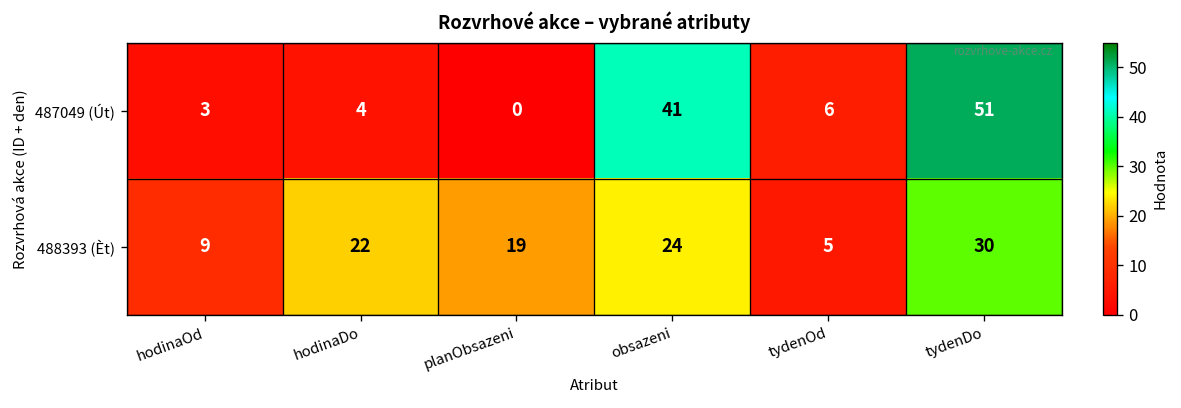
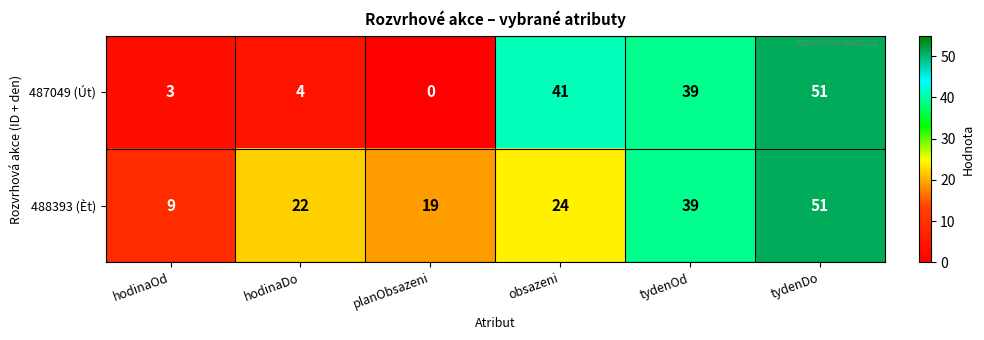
  {
    "487049 (Út)": {
      "hodinaOd": 3,
      "hodinaDo": 4,
      "planObsazeni": 0,
      "obsazeni": 41,
-     "tydenOd": 6
+     "tydenOd": 39
    },
    "488393 (Èt)": {
      "hodinaOd": 9,
      "hodinaDo": 22,
      "planObsazeni": 19,
      "obsazeni": 24,
-     "tydenOd": 5,
-     "tydenDo": 30
+     "tydenOd": 39,
+     "tydenDo": 51
    }
  }
